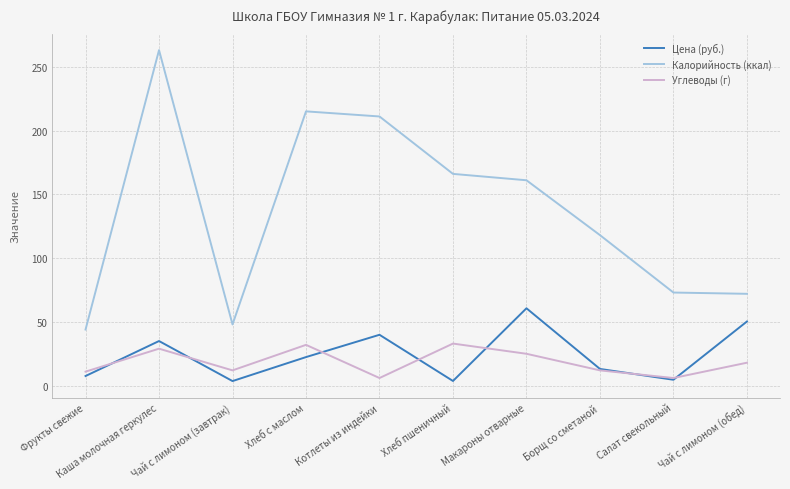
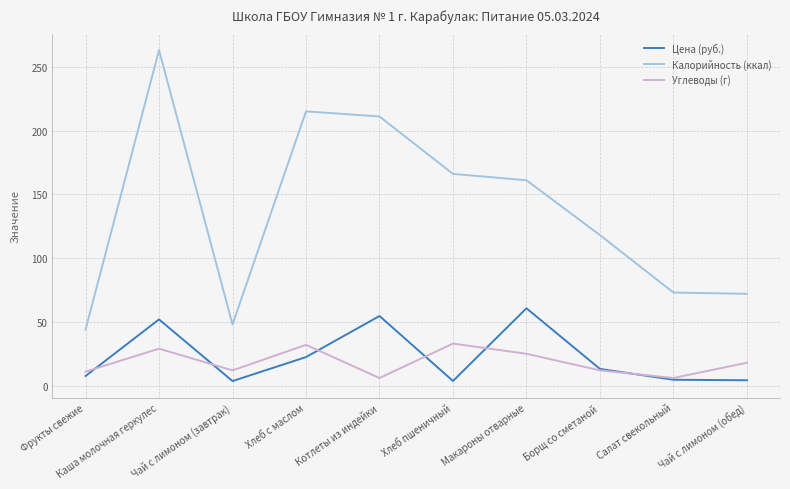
  {
    "Цена (руб.)": {
      "Фрукты свежие": 8,
-     "Каша молочная геркулес": 35,
+     "Каша молочная геркулес": 52,
      "Чай с лимоном (завтрак)": 4,
      "Хлеб с маслом": 22,
-     "Котлеты из индейки": 40,
+     "Котлеты из индейки": 55,
      "Хлеб пшеничный": 4,
      "Макароны отварные": 61,
-     "Чай с лимоном (обед)": 50
+     "Чай с лимоном (обед)": 4
    }
  }
